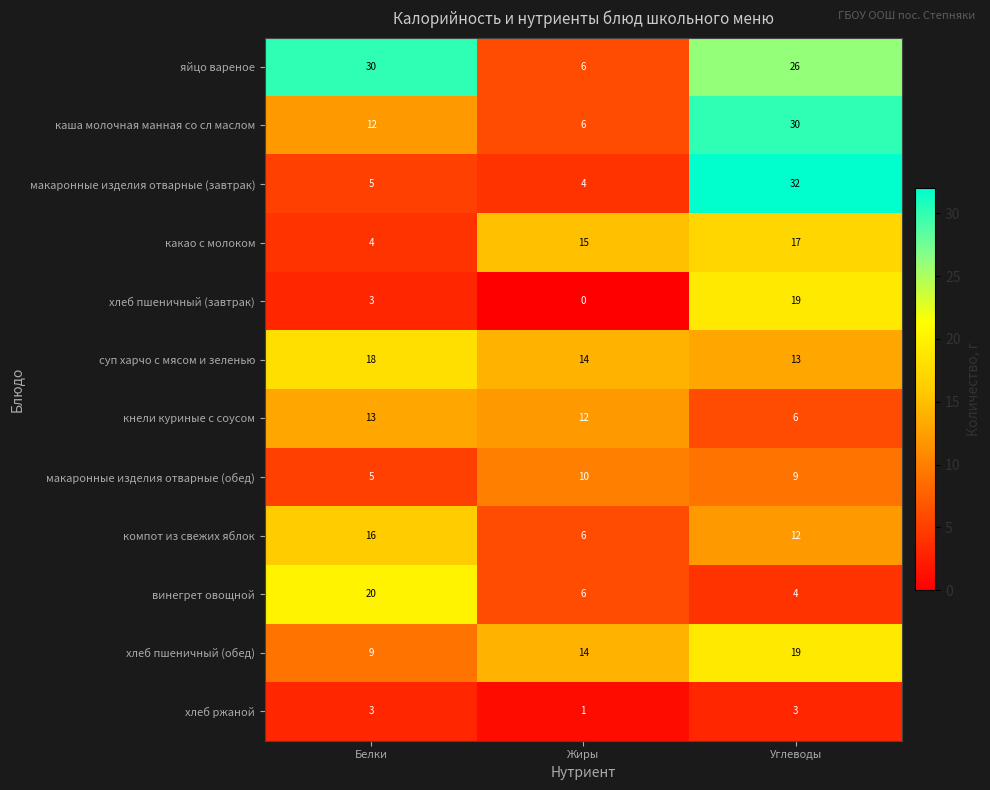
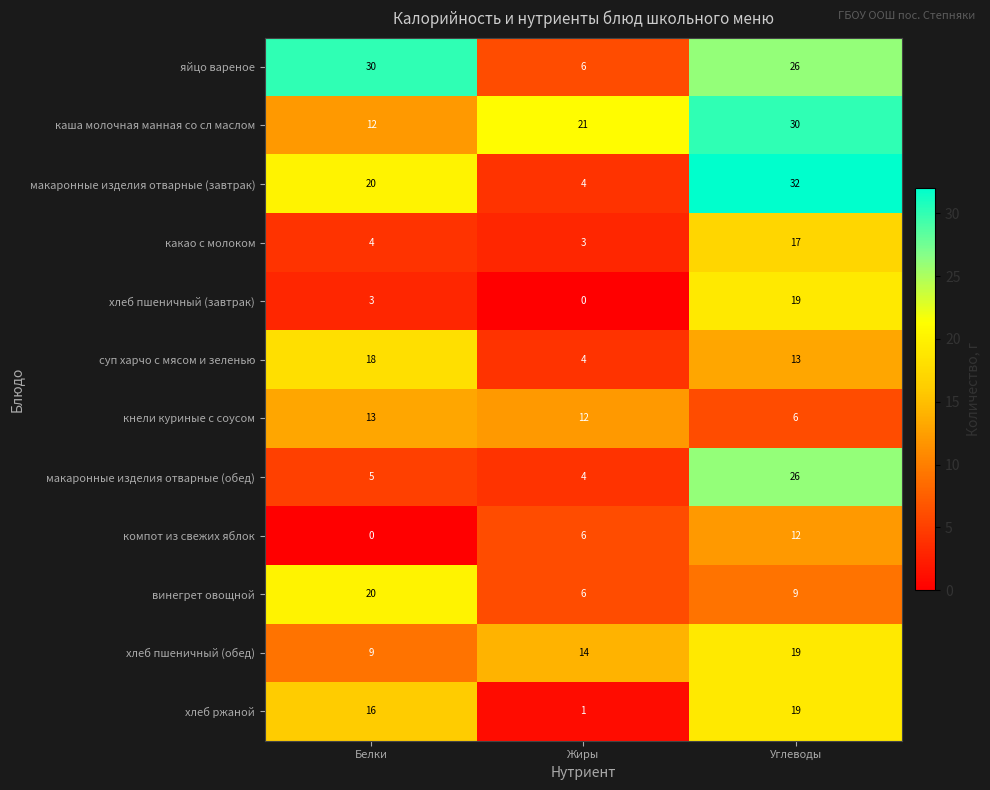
  {
    "яйцо вареное": {
      "Белки": 30,
      "Жиры": 6,
      "Углеводы": 26
    },
    "каша молочная манная со сл маслом": {
      "Белки": 12,
-     "Жиры": 6,
+     "Жиры": 21,
      "Углеводы": 30
    },
    "макаронные изделия отварные (завтрак)": {
-     "Белки": 5,
+     "Белки": 20,
      "Жиры": 4,
      "Углеводы": 32
    },
    "какао с молоком": {
      "Белки": 4,
-     "Жиры": 15,
+     "Жиры": 3,
      "Углеводы": 17
    },
    "хлеб пшеничный (завтрак)": {
      "Белки": 3,
      "Жиры": 0,
      "Углеводы": 19
    },
    "суп харчо с мясом и зеленью": {
      "Белки": 18,
-     "Жиры": 14,
+     "Жиры": 4,
      "Углеводы": 13
    },
    "кнели куриные с соусом": {
      "Белки": 13,
      "Жиры": 12,
      "Углеводы": 6
    },
    "макаронные изделия отварные (обед)": {
      "Белки": 5,
-     "Жиры": 10,
-     "Углеводы": 9
+     "Жиры": 4,
+     "Углеводы": 26
    },
    "компот из свежих яблок": {
-     "Белки": 16,
+     "Белки": 0,
      "Жиры": 6,
      "Углеводы": 12
    },
    "винегрет овощной": {
      "Белки": 20,
      "Жиры": 6,
-     "Углеводы": 4
+     "Углеводы": 9
    },
    "хлеб пшеничный (обед)": {
      "Белки": 9,
      "Жиры": 14,
      "Углеводы": 19
    },
    "хлеб ржаной": {
-     "Белки": 3,
+     "Белки": 16,
      "Жиры": 1,
-     "Углеводы": 3
+     "Углеводы": 19
    }
  }
